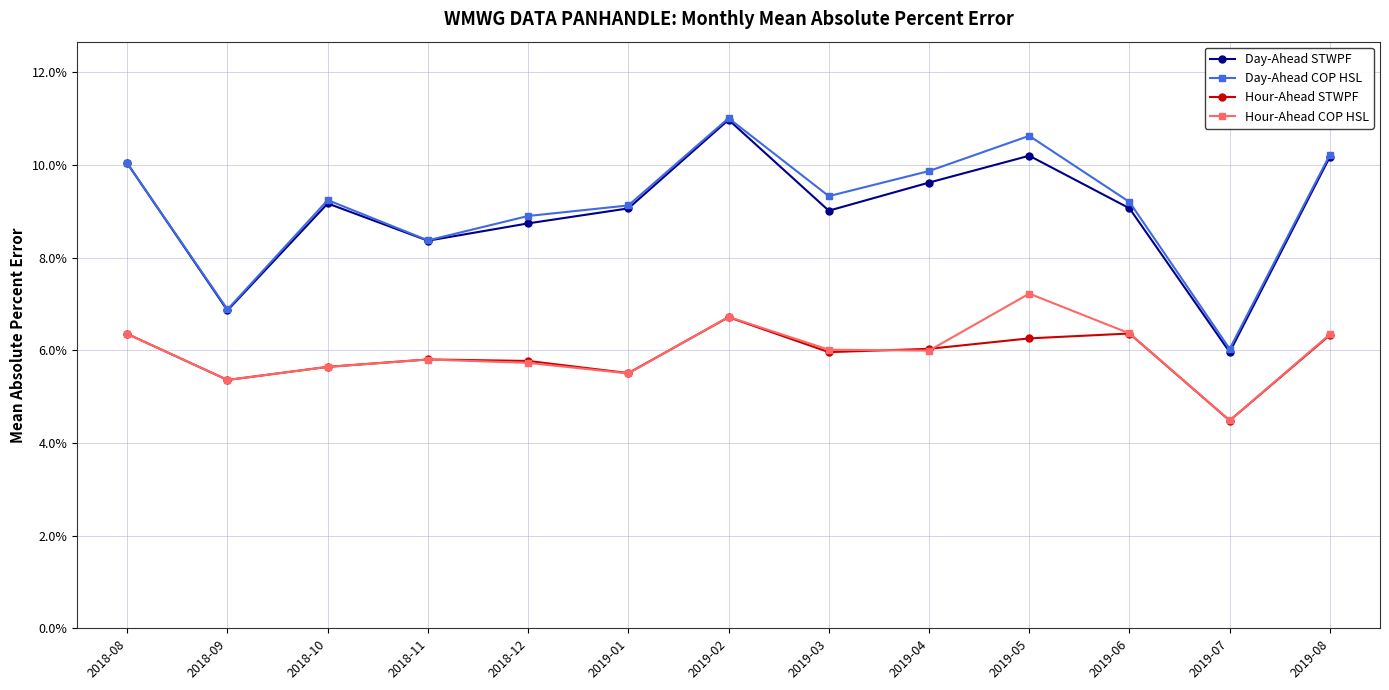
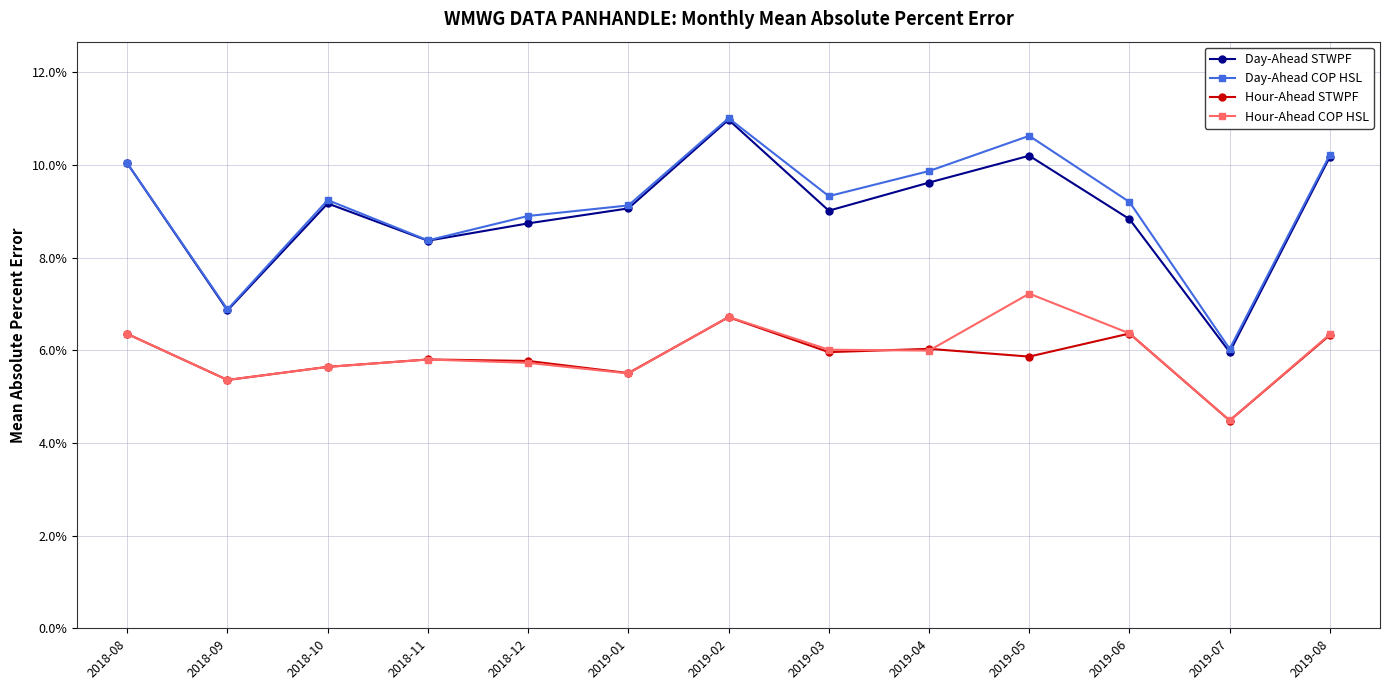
  {
    "Day-Ahead STWPF": {
      "2018-10": "9.2%",
      "2018-12": "8.7%",
      "2019-01": "9.1%",
      "2019-03": "9.0%",
      "2019-04": "9.6%",
      "2019-05": "10.2%",
-     "2019-06": "9.1%",
+     "2019-06": "8.8%",
      "2019-07": "6.0%"
    },
    "Day-Ahead COP HSL": {
      "2018-10": "9.2%",
      "2018-12": "8.9%",
      "2019-01": "9.1%",
      "2019-03": "9.3%",
      "2019-04": "9.9%",
      "2019-05": "10.6%",
      "2019-06": "9.2%",
      "2019-07": "6.0%"
    },
    "Hour-Ahead STWPF": {
-     "2019-05": "6.3%"
+     "2019-05": "5.9%"
    },
    "Hour-Ahead COP HSL": {
      "2019-05": "7.2%"
    }
  }
